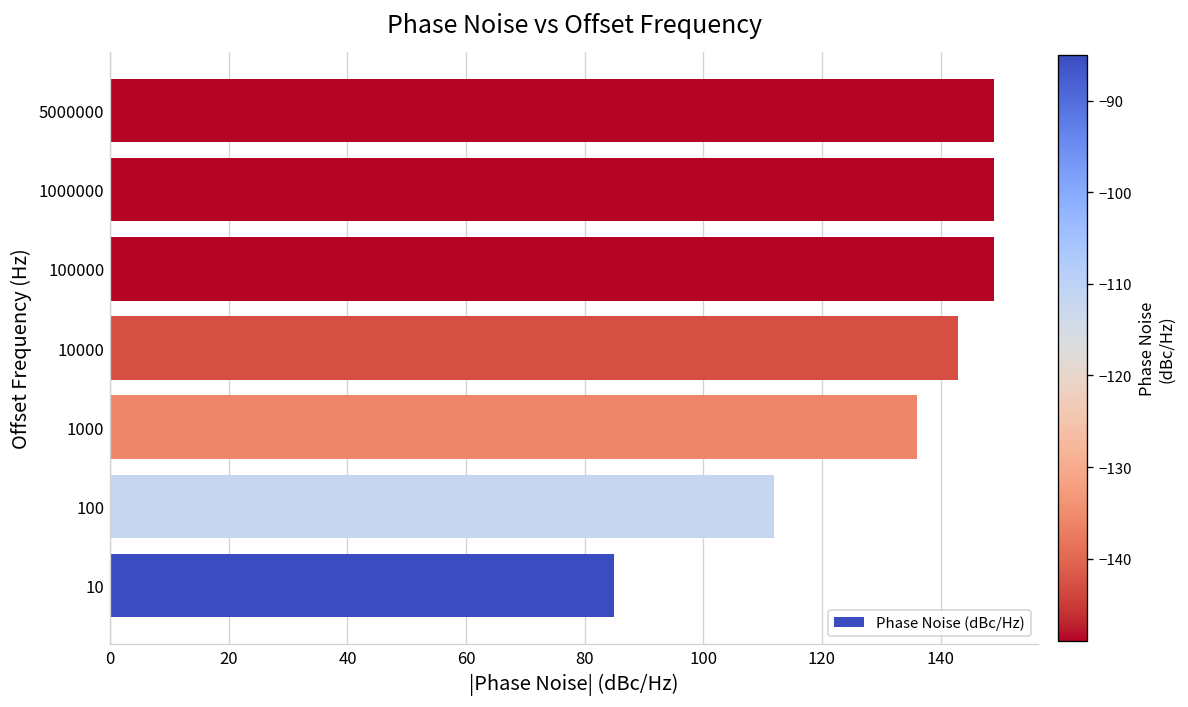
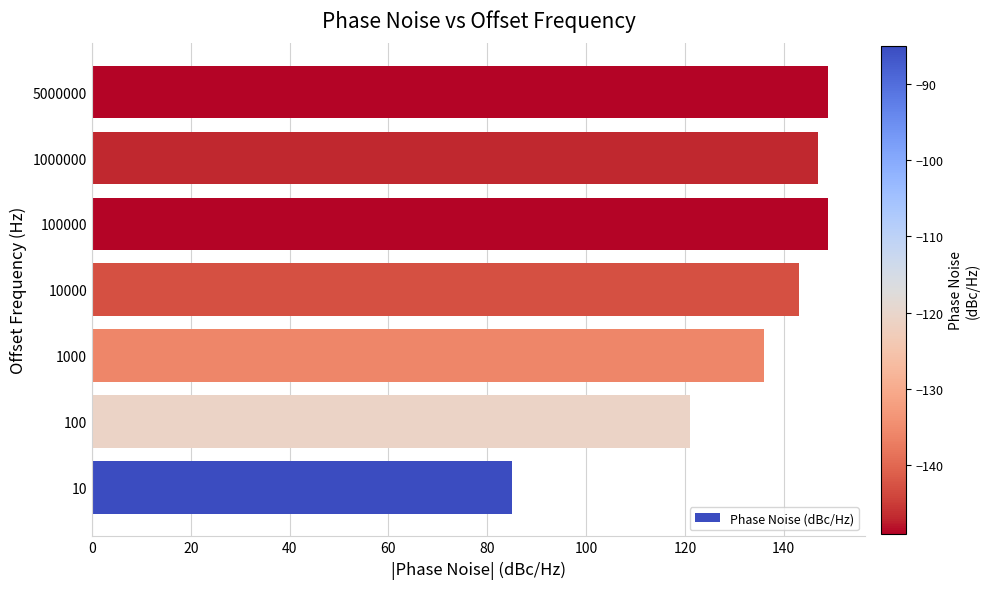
  {
    "5000000": 149,
-   "1000000": 149,
+   "1000000": 147,
    "100000": 149,
    "10000": 143,
    "1000": 136,
-   "100": 112,
+   "100": 121,
    "10": 85
  }
